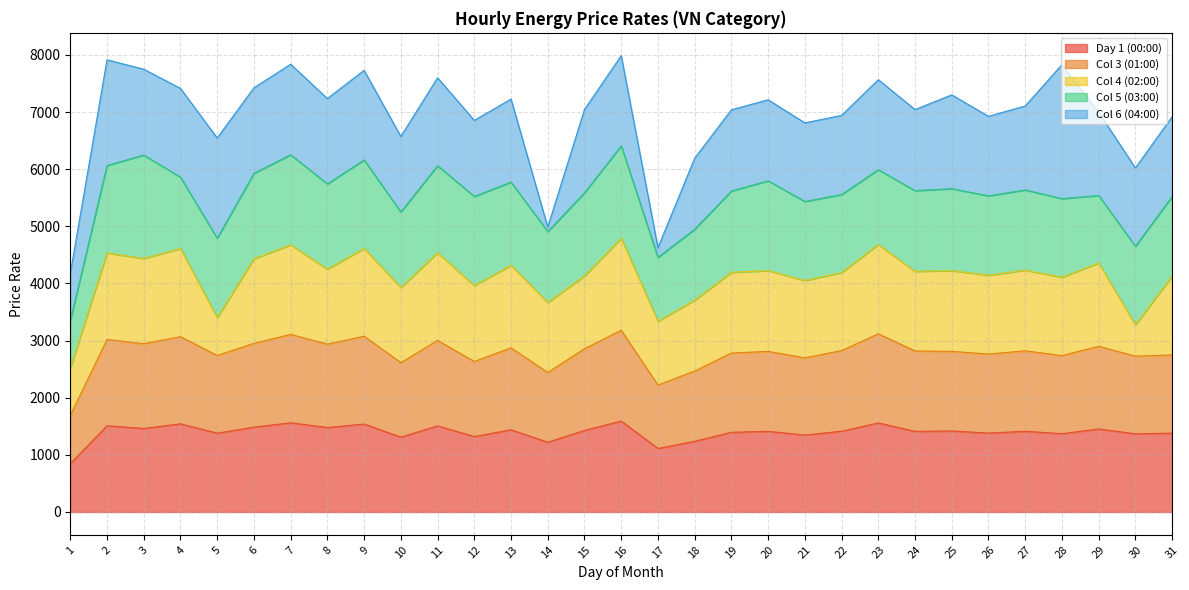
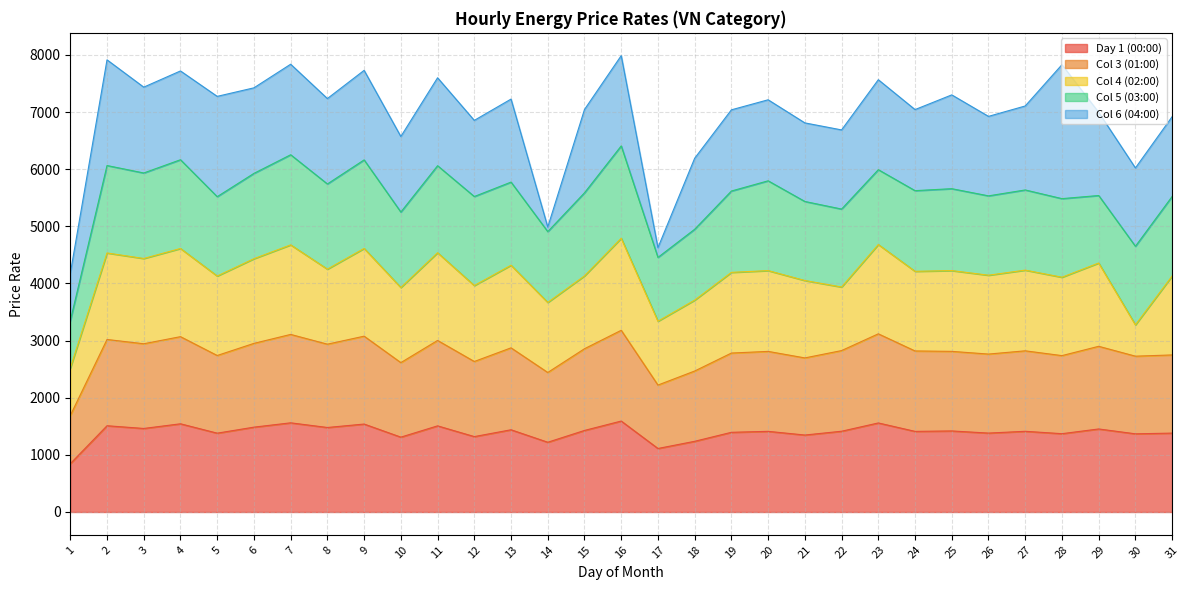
  {
    "Col 4 (02:00)": {
      "1": 800,
      "2": 1500,
      "3": 1500,
      "4": 1500,
-     "5": 700,
+     "5": 1400,
      "6": 1500,
      "7": 1600,
      "8": 1300,
      "9": 1500,
      "10": 1300,
      "11": 1500,
      "12": 1300,
      "13": 1400,
      "14": 1200,
      "15": 1300,
      "16": 1600,
      "17": 1100,
      "18": 1200,
      "19": 1400,
      "20": 1400,
      "21": 1400,
-     "22": 1400,
+     "22": 1100,
      "23": 1600,
      "24": 1400,
      "25": 1400,
      "26": 1400,
      "27": 1400,
      "28": 1400,
      "29": 1500,
      "30": 500,
      "31": 1400
    },
    "Col 5 (03:00)": {
      "1": 800,
      "2": 1500,
-     "3": 1800,
-     "4": 1200,
+     "3": 1500,
+     "4": 1600,
      "5": 1400,
      "6": 1500,
      "7": 1600,
      "8": 1500,
      "9": 1500,
      "10": 1300,
      "11": 1500,
      "12": 1600,
      "13": 1500,
      "14": 1200,
      "15": 1500,
      "16": 1600,
      "17": 1100,
      "18": 1200,
      "19": 1400,
      "20": 1600,
      "21": 1400,
      "22": 1400,
      "23": 1300,
      "24": 1400,
      "25": 1400,
      "26": 1400,
      "27": 1400,
      "28": 1400,
      "29": 1200,
      "30": 1400,
      "31": 1400
    },
    "Col 6 (04:00)": {
      "1": 800,
      "2": 1800,
      "3": 1500,
      "4": 1600,
      "5": 1800,
      "6": 1500,
      "7": 1600,
      "8": 1500,
      "9": 1600,
      "10": 1300,
      "11": 1500,
      "12": 1300,
      "13": 1500,
      "14": 100,
      "15": 1500,
      "16": 1600,
      "17": 200,
      "18": 1200,
      "19": 1400,
      "20": 1400,
      "21": 1400,
      "22": 1400,
      "23": 1600,
      "24": 1400,
      "25": 1600,
      "26": 1400,
      "27": 1500,
      "30": 1400,
      "31": 1400
    }
  }
